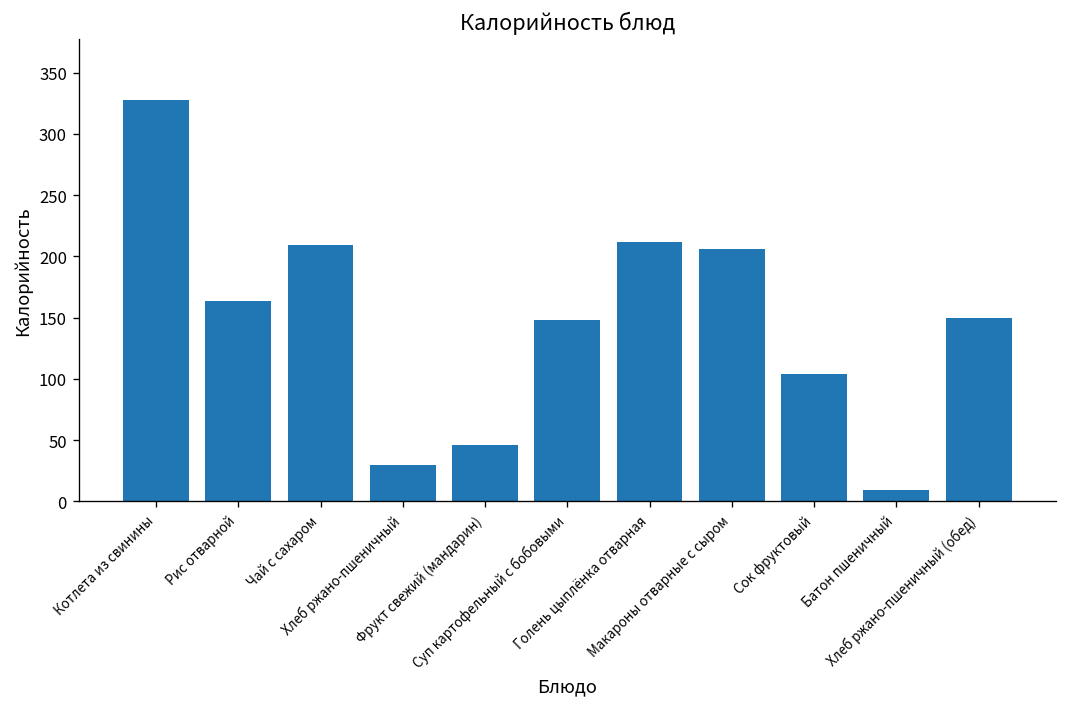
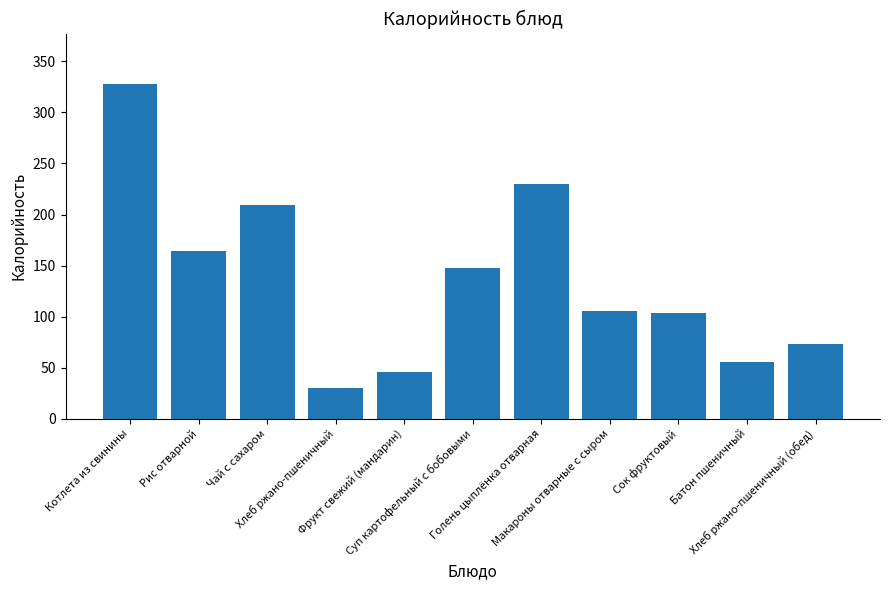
  {
    "Котлета из свинины": 328,
    "Рис отварной": 164,
    "Чай с сахаром": 209,
    "Хлеб ржано-пшеничный": 30,
    "Фрукт свежий (мандарин)": 46,
    "Суп картофельный с бобовыми": 148,
-   "Голень цыплёнка отварная": 212,
-   "Макароны отварные с сыром": 206,
+   "Голень цыплёнка отварная": 230,
+   "Макароны отварные с сыром": 106,
    "Сок фруктовый": 104,
-   "Батон пшеничный": 9,
-   "Хлеб ржано-пшеничный (обед)": 150
+   "Батон пшеничный": 56,
+   "Хлеб ржано-пшеничный (обед)": 73
  }
